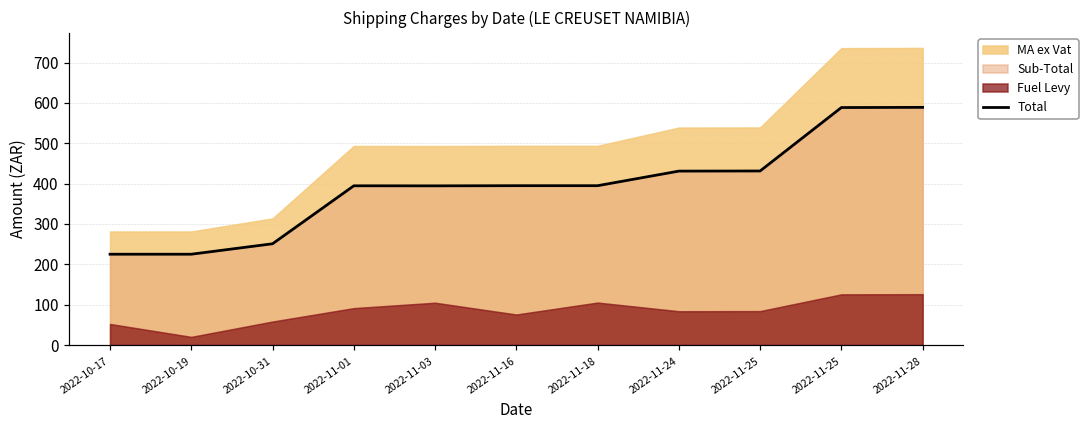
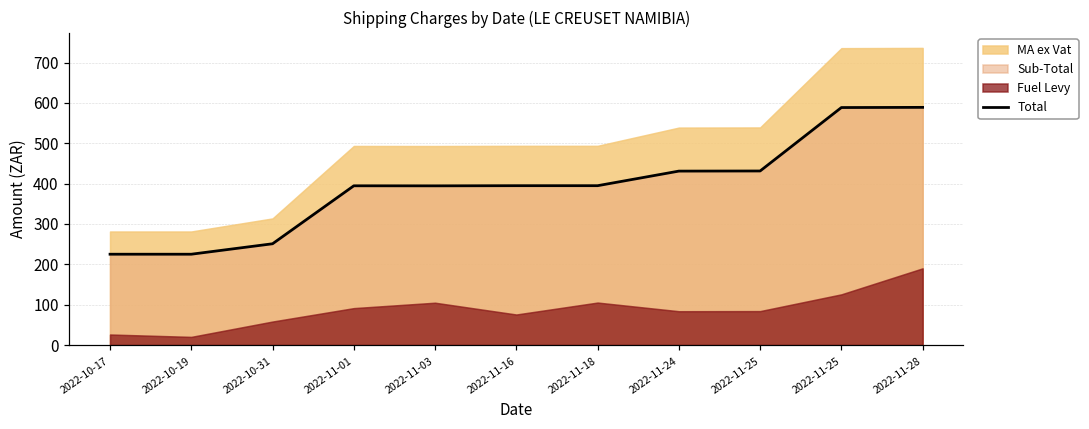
  {
    "Fuel Levy": {
-     "2022-10-17": 50,
+     "2022-10-17": 30,
      "2022-10-19": 20,
      "2022-10-31": 60,
      "2022-11-01": 90,
      "2022-11-03": 100,
      "2022-11-16": 80,
      "2022-11-18": 110,
      "2022-11-24": 80,
-     "2022-11-28": 130
+     "2022-11-28": 190
    }
  }
